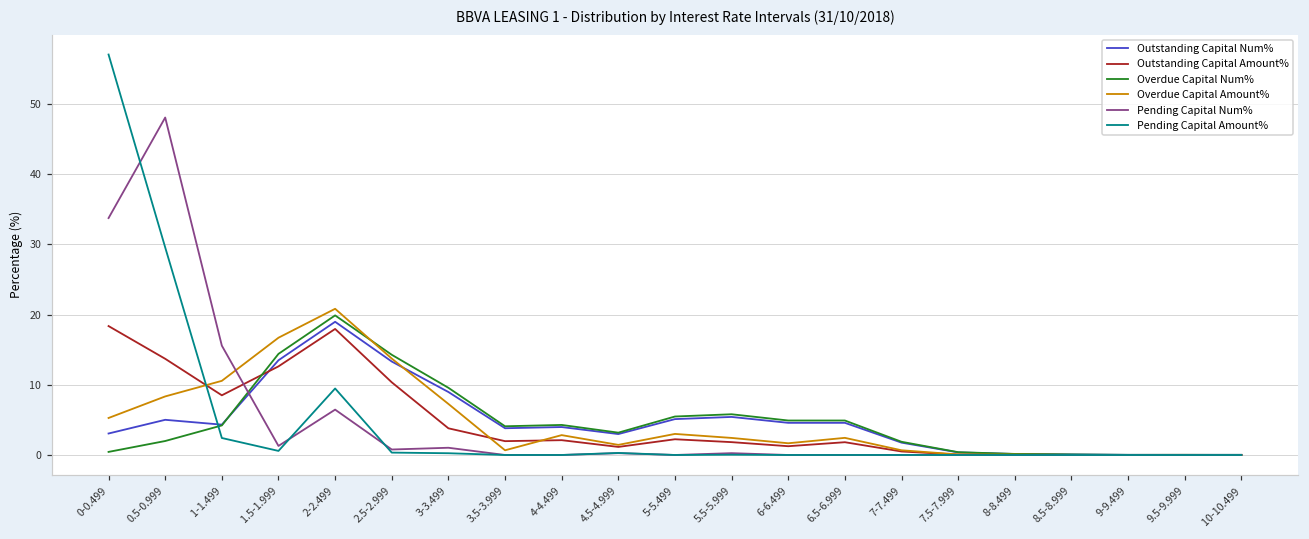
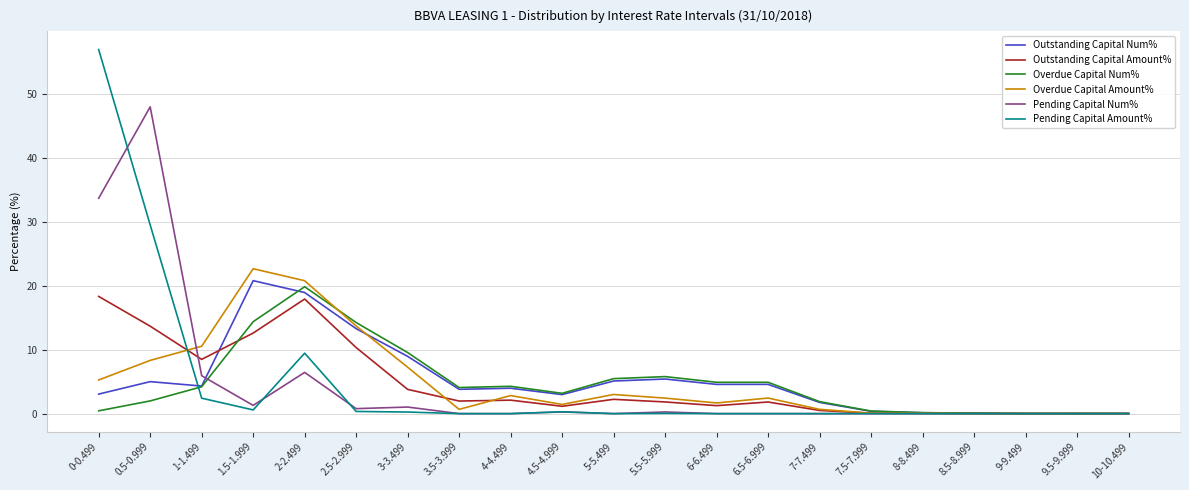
  {
    "Outstanding Capital Num%": {
      "0-0.499": 3,
      "0.5-0.999": 5,
-     "1.5-1.999": 13,
+     "1.5-1.999": 21,
      "2-2.499": 19,
      "2.5-2.999": 13,
      "3-3.499": 9
    },
    "Outstanding Capital Amount%": {
      "0-0.499": 18,
      "0.5-0.999": 14,
      "1-1.499": 9,
      "1.5-1.999": 13,
      "2-2.499": 18,
      "2.5-2.999": 10,
      "3-3.499": 4,
      "3.5-3.999": 2,
      "4-4.499": 2,
      "5-5.499": 2,
      "5.5-5.999": 2,
      "6-6.499": 1,
      "6.5-6.999": 2
    },
    "Overdue Capital Num%": {
      "0-0.499": 0,
      "0.5-0.999": 2,
      "1.5-1.999": 14,
      "2-2.499": 20,
      "2.5-2.999": 14,
      "3-3.499": 10
    },
    "Overdue Capital Amount%": {
      "0-0.499": 5,
      "0.5-0.999": 8,
      "1-1.499": 11,
-     "1.5-1.999": 17,
+     "1.5-1.999": 23,
      "2-2.499": 21,
      "2.5-2.999": 14,
      "3-3.499": 7,
      "3.5-3.999": 1,
      "4-4.499": 3,
      "5-5.499": 3,
      "5.5-5.999": 2,
      "6-6.499": 2,
      "6.5-6.999": 2
    },
    "Pending Capital Num%": {
      "0-0.499": 34,
      "0.5-0.999": 48,
-     "1-1.499": 16,
+     "1-1.499": 6,
      "1.5-1.999": 1,
      "2-2.499": 6,
      "2.5-2.999": 1,
      "3-3.499": 1
    },
    "Pending Capital Amount%": {
      "0-0.499": 57,
      "0.5-0.999": 30,
      "1-1.499": 2,
      "1.5-1.999": 1,
      "2-2.499": 9,
      "2.5-2.999": 0,
      "3-3.499": 0
    }
  }
